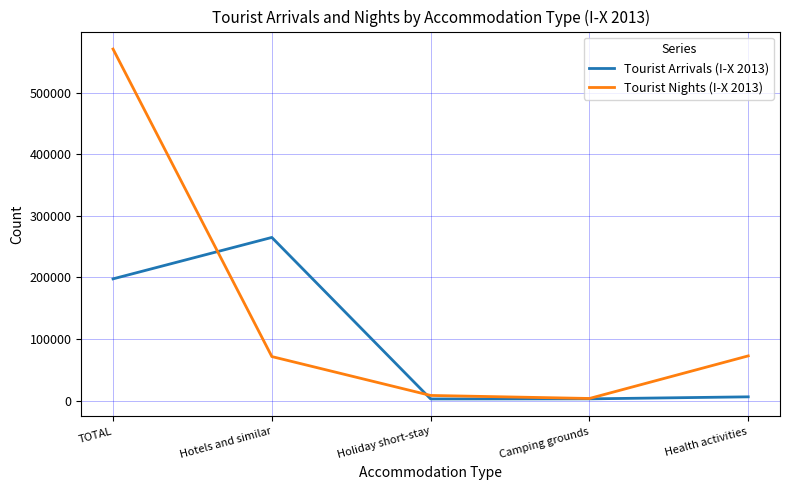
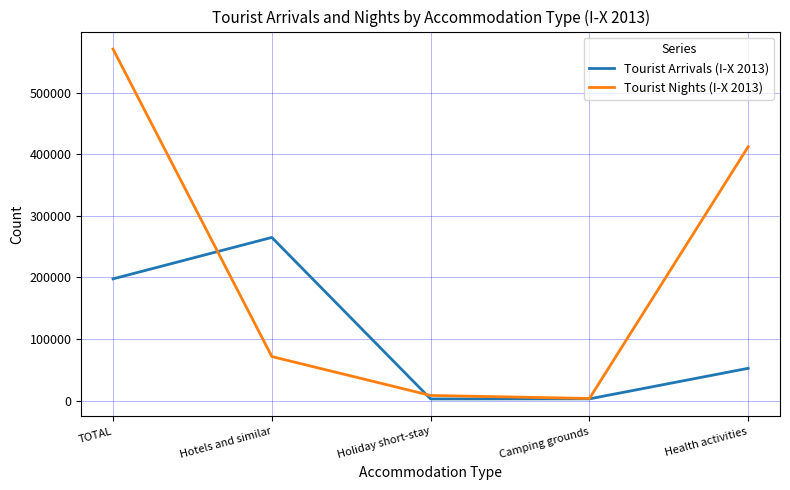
  {
    "Tourist Arrivals (I-X 2013)": {
      "TOTAL": 200000,
      "Hotels and similar": 270000,
      "Holiday short-stay": 0,
-     "Health activities": 10000
+     "Health activities": 50000
    },
    "Tourist Nights (I-X 2013)": {
      "TOTAL": 570000,
      "Hotels and similar": 70000,
      "Holiday short-stay": 10000,
-     "Health activities": 70000
+     "Health activities": 410000
    }
  }
